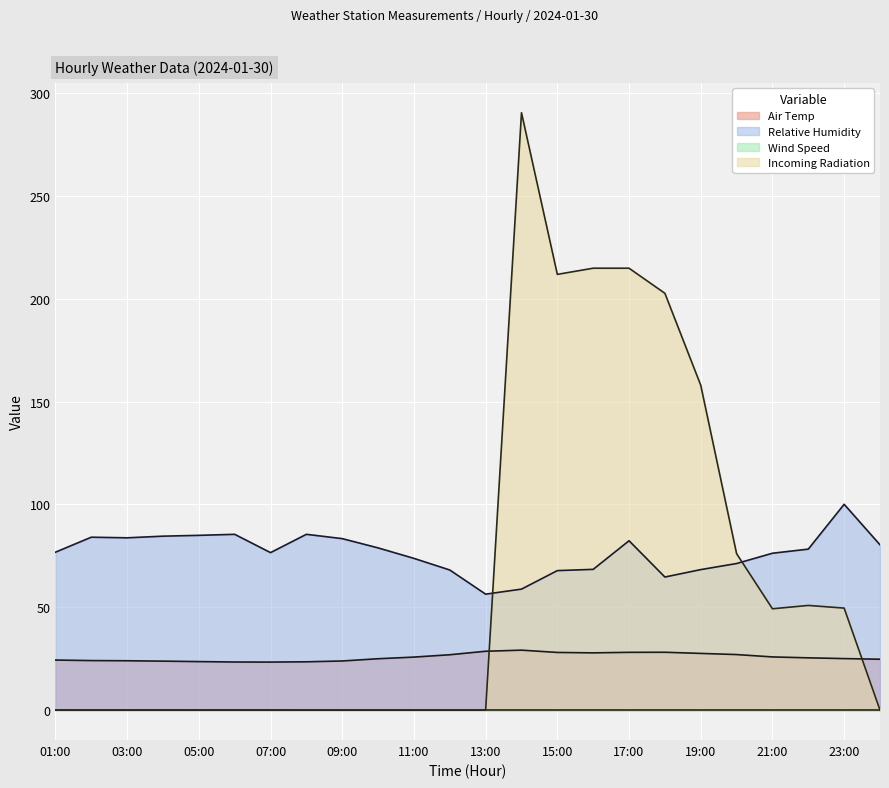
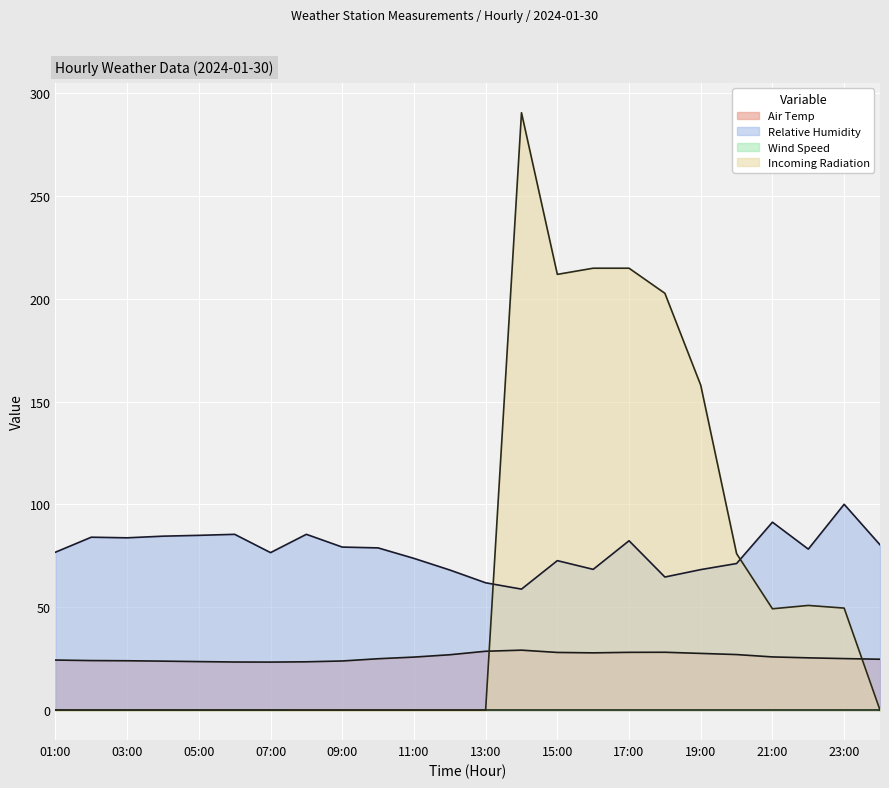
  {
    "Relative Humidity": {
      "01:00": 77,
      "03:00": 84,
      "05:00": 85,
      "07:00": 77,
-     "09:00": 83,
+     "09:00": 79,
      "11:00": 74,
-     "13:00": 56,
-     "15:00": 68,
+     "13:00": 62,
+     "15:00": 73,
      "17:00": 82,
      "19:00": 68,
-     "21:00": 76,
+     "21:00": 91,
      "23:00": 100
    },
    "Wind Speed": {
      "15:00": 0,
      "17:00": 0,
      "19:00": 0,
      "21:00": 0,
      "23:00": 0
    }
  }
